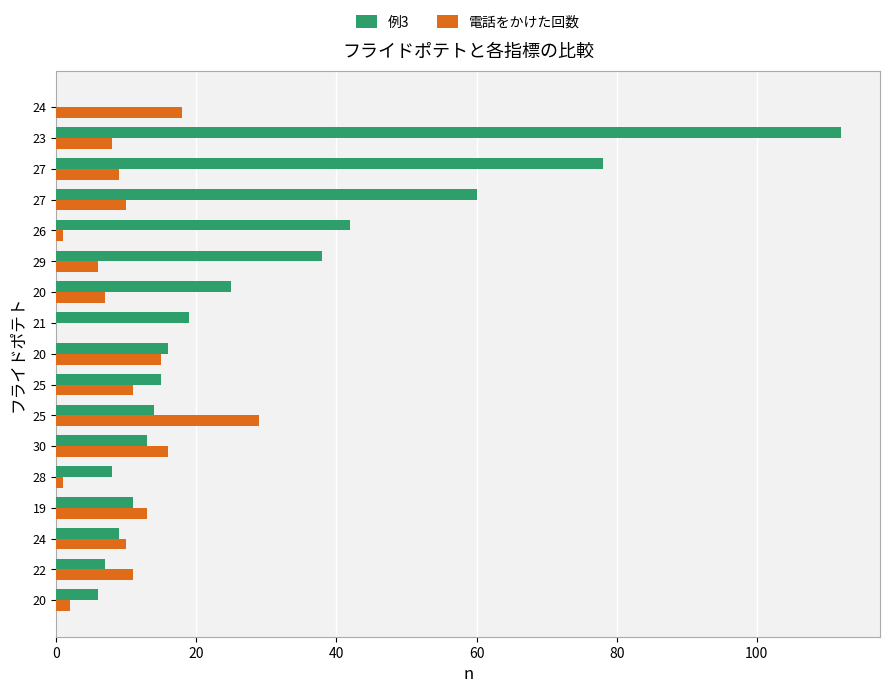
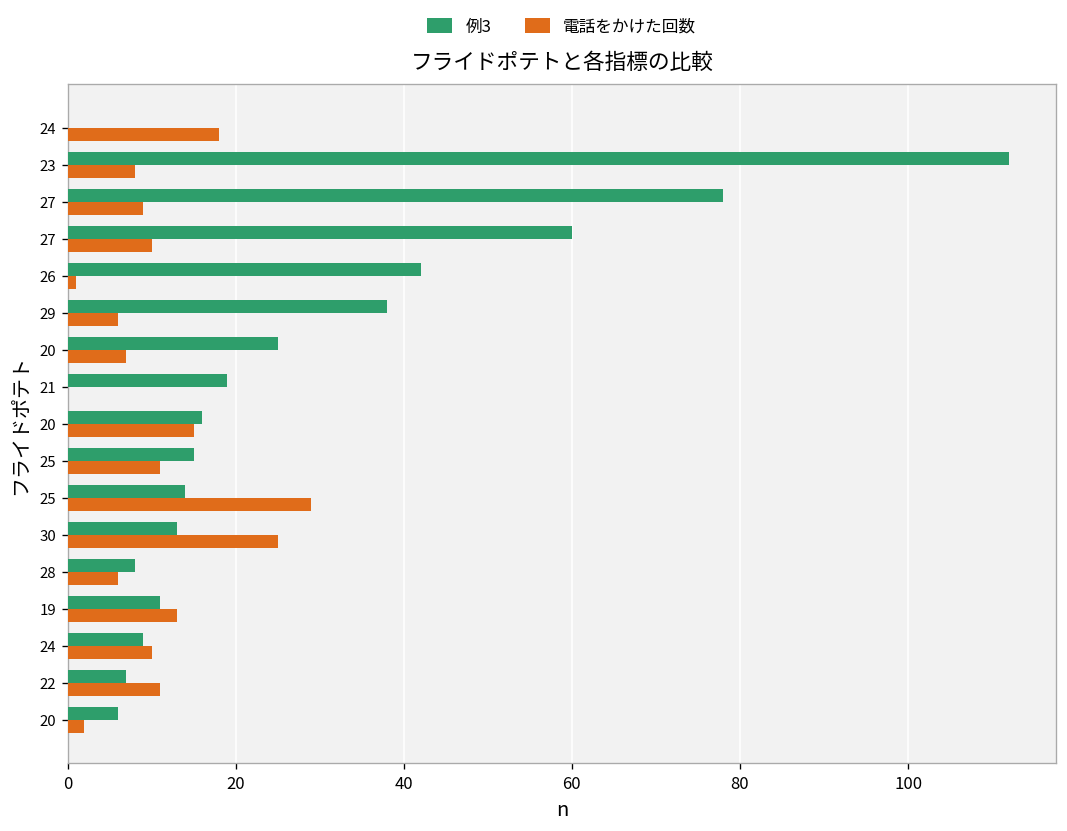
  {
    "例3": {
      "23": 112,
      "26": 42,
      "29": 38,
      "21": 19,
      "30": 13,
      "28": 8,
      "19": 11,
      "22": 7
    },
    "電話をかけた回数": {
      "23": 8,
      "26": 1,
      "29": 6,
      "21": 0,
-     "30": 16,
-     "28": 1,
+     "30": 25,
+     "28": 6,
      "19": 13,
      "22": 11
    }
  }
